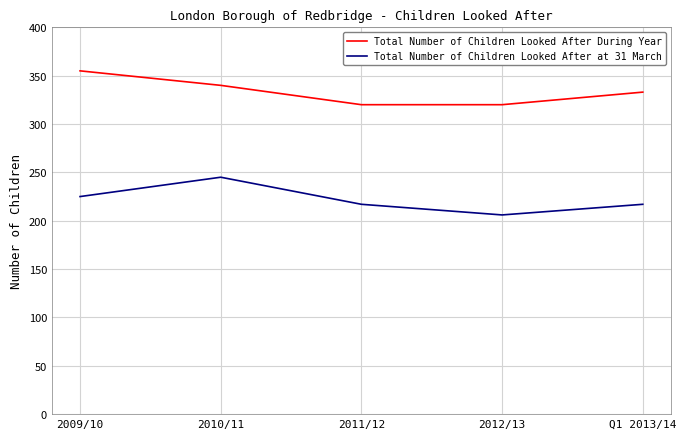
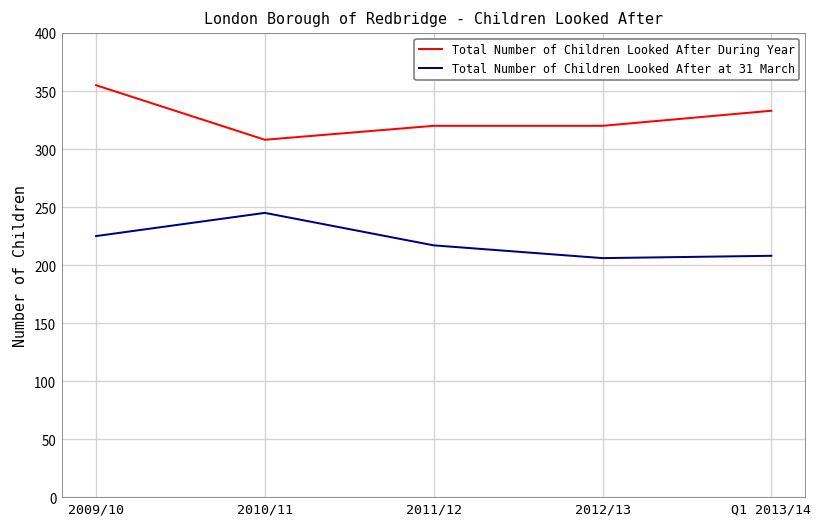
  {
    "Total Number of Children Looked After During Year": {
      "2009/10": 360,
-     "2010/11": 340,
+     "2010/11": 310,
      "2011/12": 320,
      "2012/13": 320,
      "Q1 2013/14": 330
    },
    "Total Number of Children Looked After at 31 March": {
      "2009/10": 230,
      "2010/11": 250,
      "2011/12": 220,
      "2012/13": 210,
-     "Q1 2013/14": 220
+     "Q1 2013/14": 210
    }
  }
